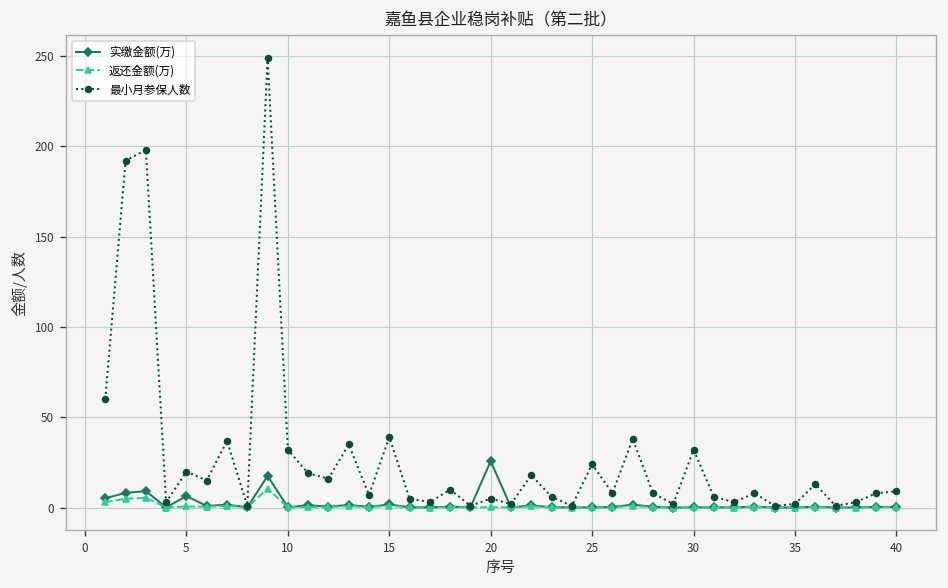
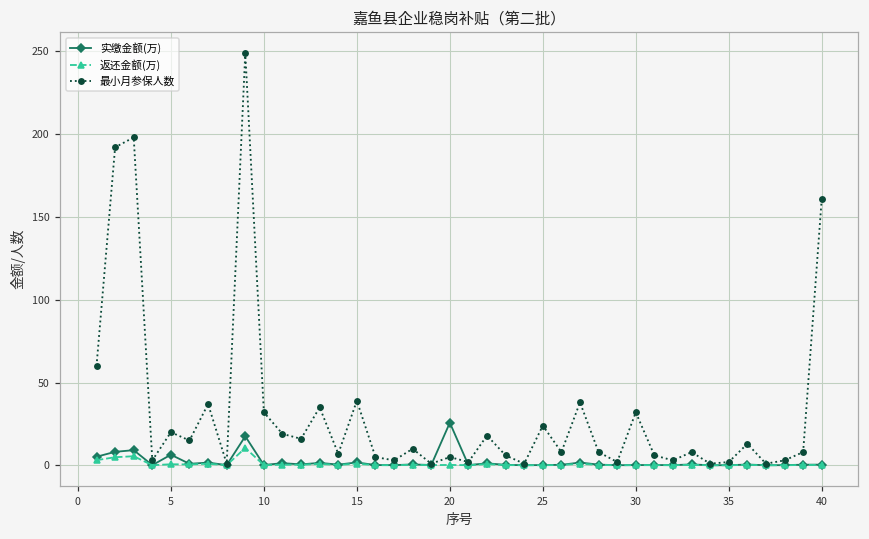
  {
    "实缴金额(万)": {
      "5": 6,
      "20": 26
    },
    "返还金额(万)": {
      "5": 1,
      "20": 0
    },
    "最小月参保人数": {
      "5": 20,
      "10": 32,
      "15": 39,
      "20": 5,
      "25": 24,
      "30": 32,
      "35": 2,
-     "40": 9
+     "40": 161
    }
  }
